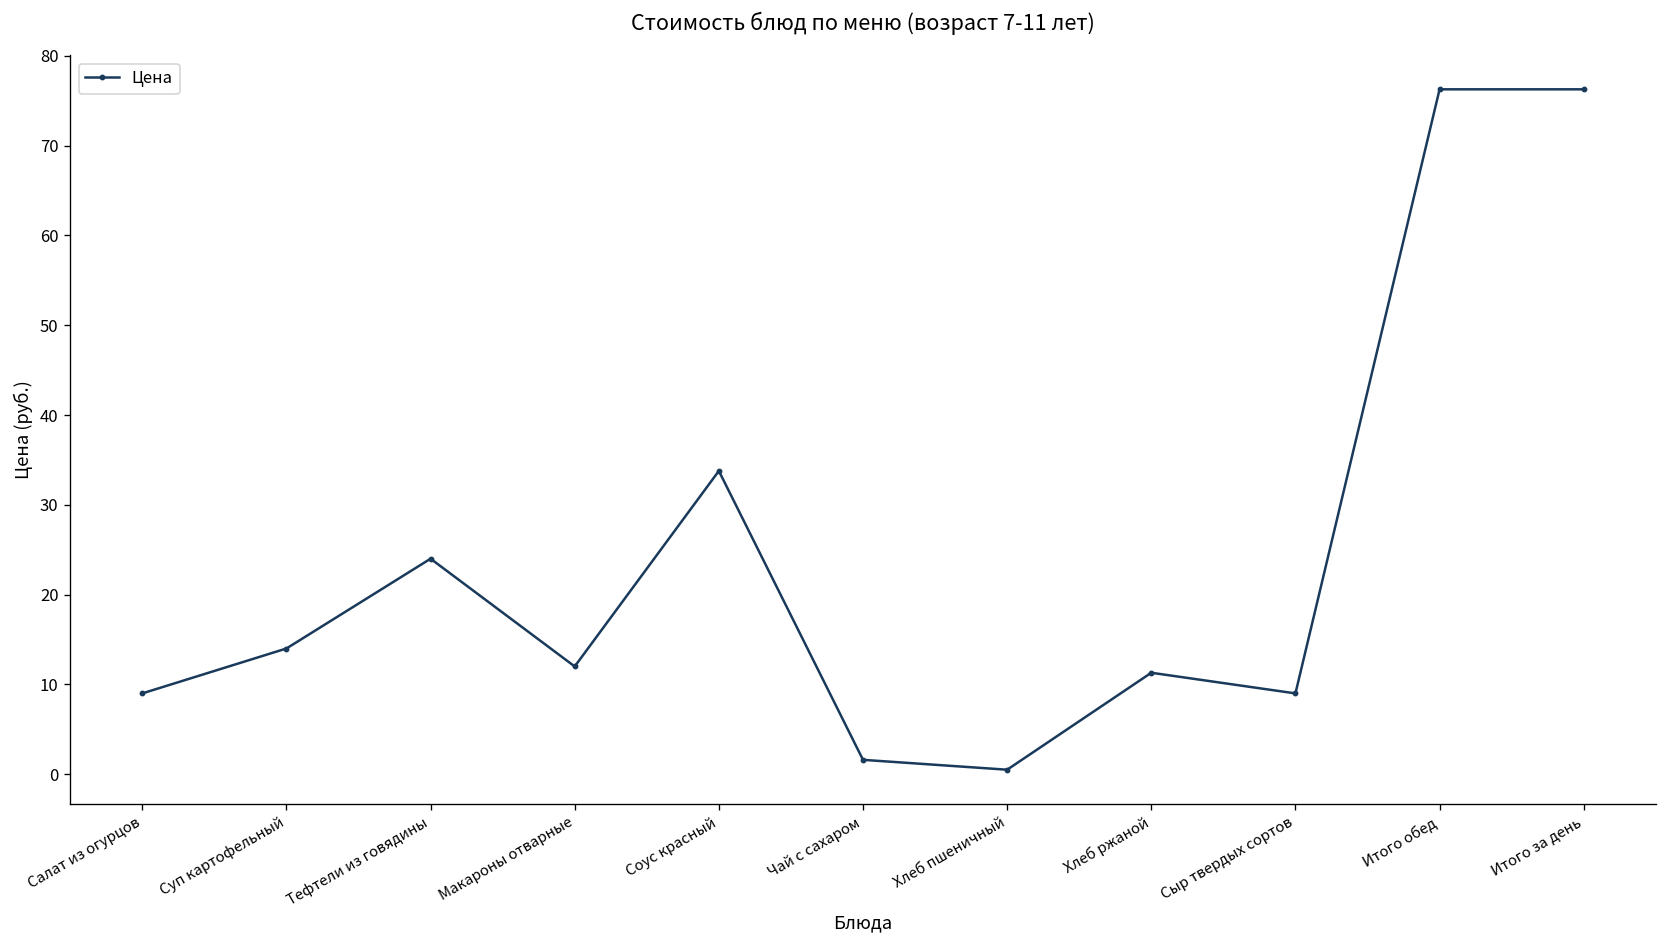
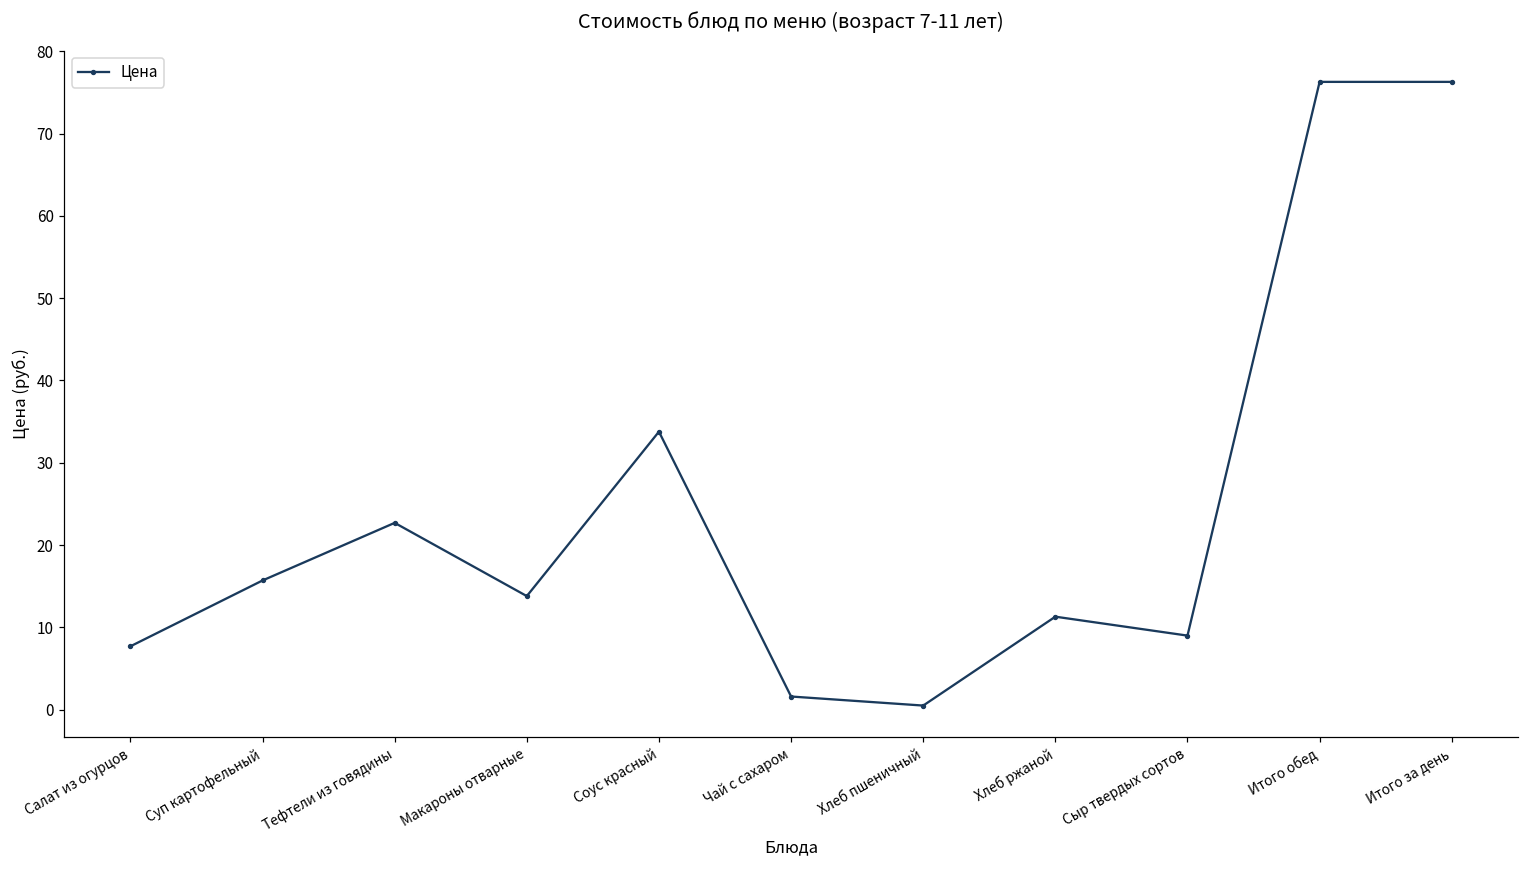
  {
-   "Салат из огурцов": 9,
-   "Суп картофельный": 14,
-   "Тефтели из говядины": 24,
-   "Макароны отварные": 12,
+   "Салат из огурцов": 8,
+   "Суп картофельный": 16,
+   "Тефтели из говядины": 23,
+   "Макароны отварные": 14,
    "Соус красный": 34,
    "Чай с сахаром": 2,
    "Хлеб пшеничный": 1,
    "Хлеб ржаной": 11,
    "Сыр твердых сортов": 9,
    "Итого обед": 76,
    "Итого за день": 76
  }
